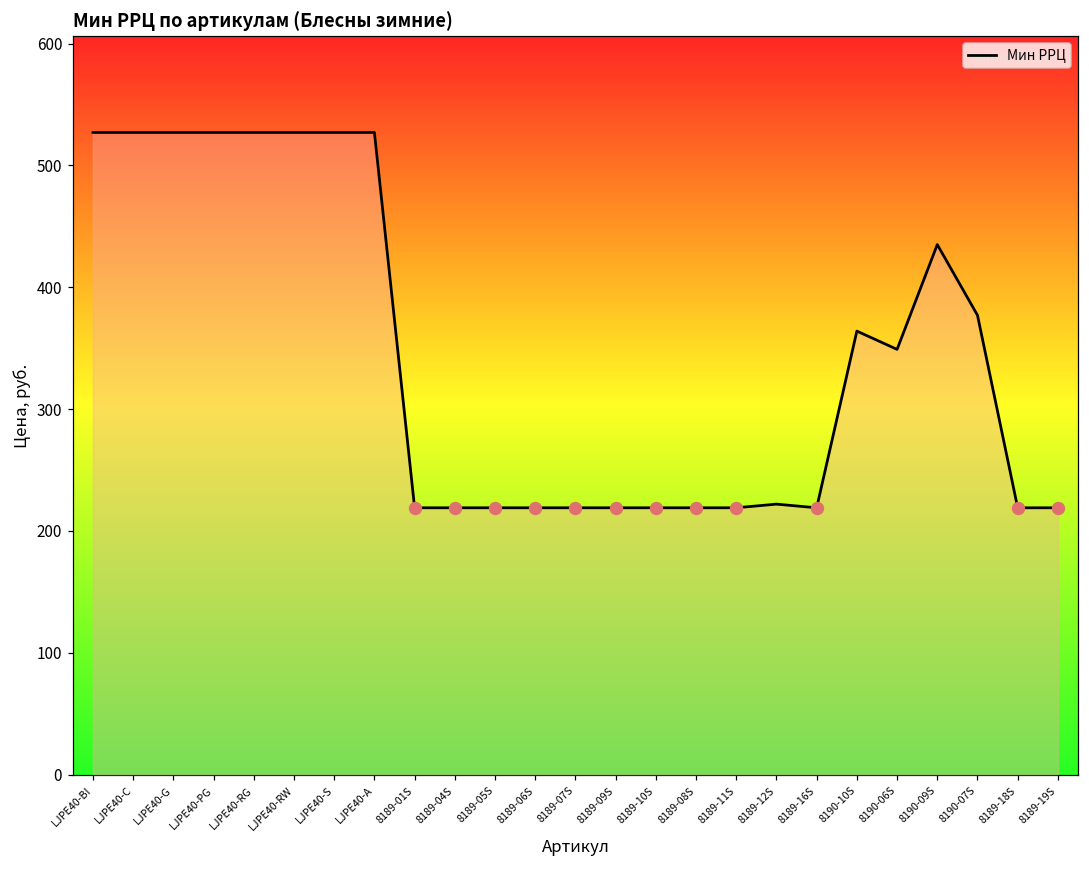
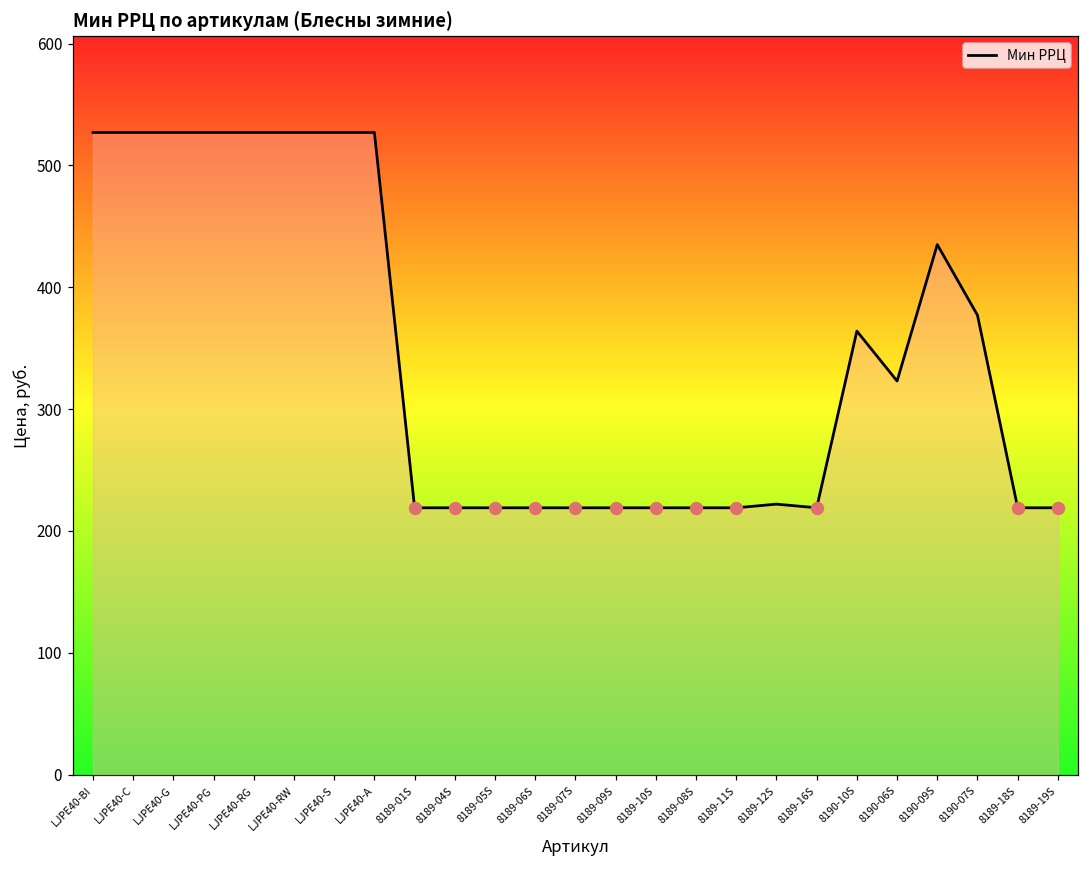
  {
    "Мин РРЦ": {
      "LJPE40-BI": 527,
      "LJPE40-C": 527,
      "LJPE40-G": 527,
      "LJPE40-PG": 527,
      "LJPE40-RG": 527,
      "LJPE40-RW": 527,
      "LJPE40-S": 527,
      "LJPE40-A": 527,
      "8189-12S": 222,
      "8190-10S": 364,
-     "8190-06S": 349,
+     "8190-06S": 323,
      "8190-09S": 435,
      "8190-07S": 377
    }
  }
